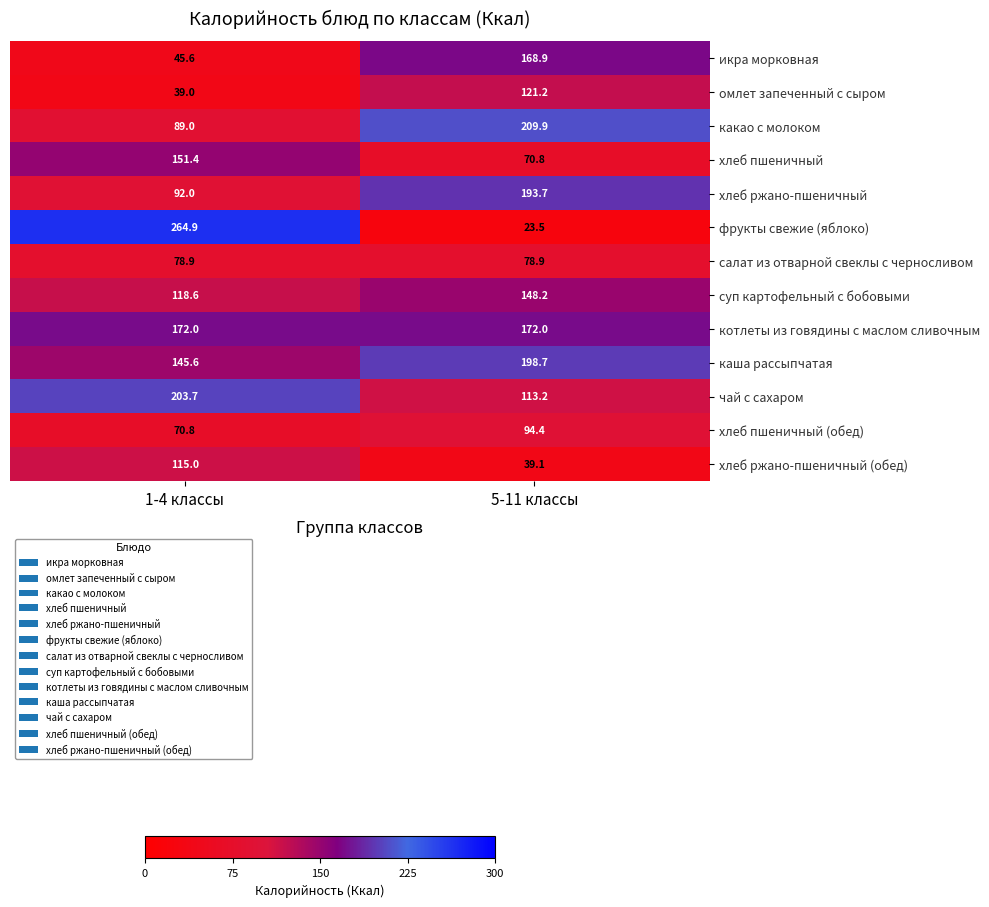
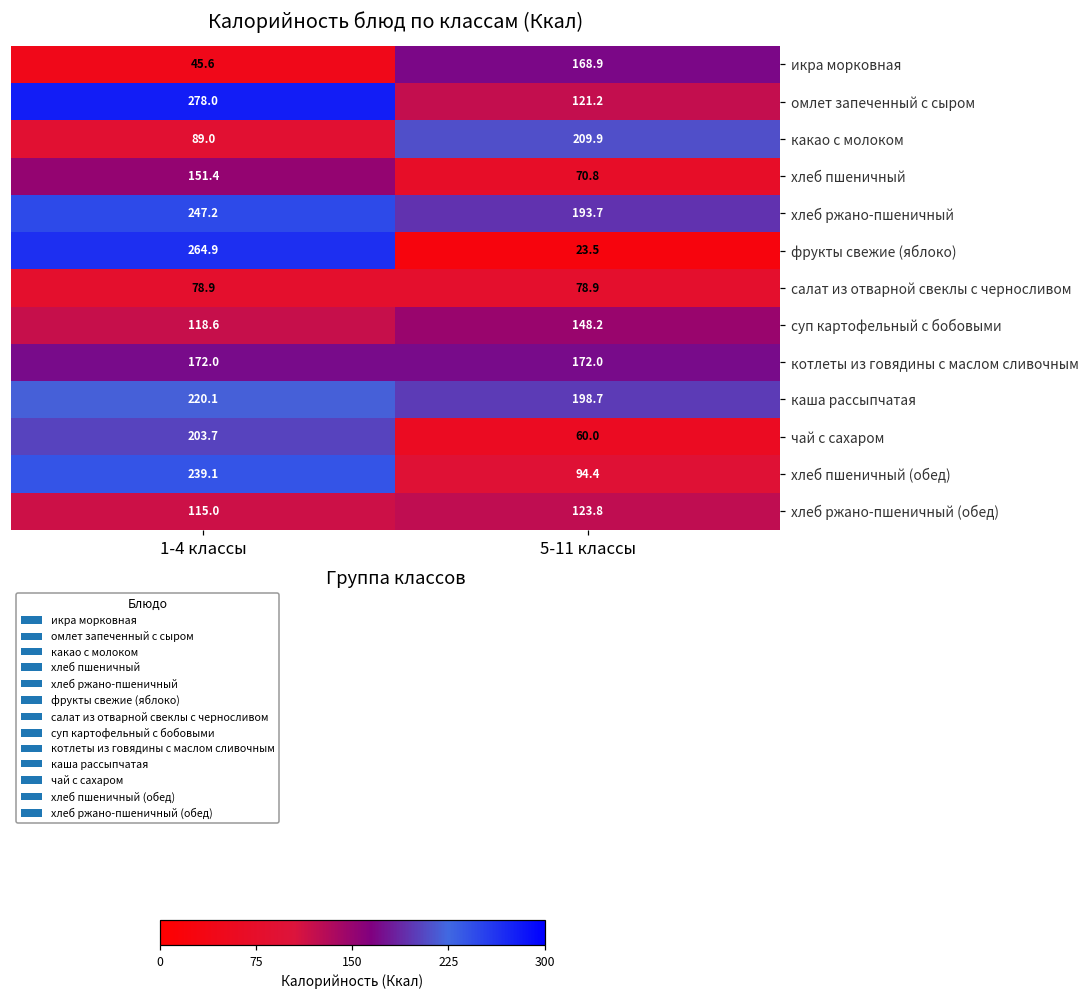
  {
    "икра морковная": {
      "1-4 классы": 45.6,
      "5-11 классы": 168.9
    },
    "омлет запеченный с сыром": {
-     "1-4 классы": 39.0,
+     "1-4 классы": 278.0,
      "5-11 классы": 121.2
    },
    "какао с молоком": {
      "1-4 классы": 89.0,
      "5-11 классы": 209.9
    },
    "хлеб пшеничный": {
      "1-4 классы": 151.4,
      "5-11 классы": 70.8
    },
    "хлеб ржано-пшеничный": {
-     "1-4 классы": 92.0,
+     "1-4 классы": 247.2,
      "5-11 классы": 193.7
    },
    "фрукты свежие (яблоко)": {
      "1-4 классы": 264.9,
      "5-11 классы": 23.5
    },
    "салат из отварной свеклы с черносливом": {
      "1-4 классы": 78.9,
      "5-11 классы": 78.9
    },
    "суп картофельный с бобовыми": {
      "1-4 классы": 118.6,
      "5-11 классы": 148.2
    },
    "котлеты из говядины с маслом сливочным": {
      "1-4 классы": 172.0,
      "5-11 классы": 172.0
    },
    "каша рассыпчатая": {
-     "1-4 классы": 145.6,
+     "1-4 классы": 220.1,
      "5-11 классы": 198.7
    },
    "чай с сахаром": {
      "1-4 классы": 203.7,
-     "5-11 классы": 113.2
+     "5-11 классы": 60.0
    },
    "хлеб пшеничный (обед)": {
-     "1-4 классы": 70.8,
+     "1-4 классы": 239.1,
      "5-11 классы": 94.4
    },
    "хлеб ржано-пшеничный (обед)": {
      "1-4 классы": 115.0,
-     "5-11 классы": 39.1
+     "5-11 классы": 123.8
    }
  }
